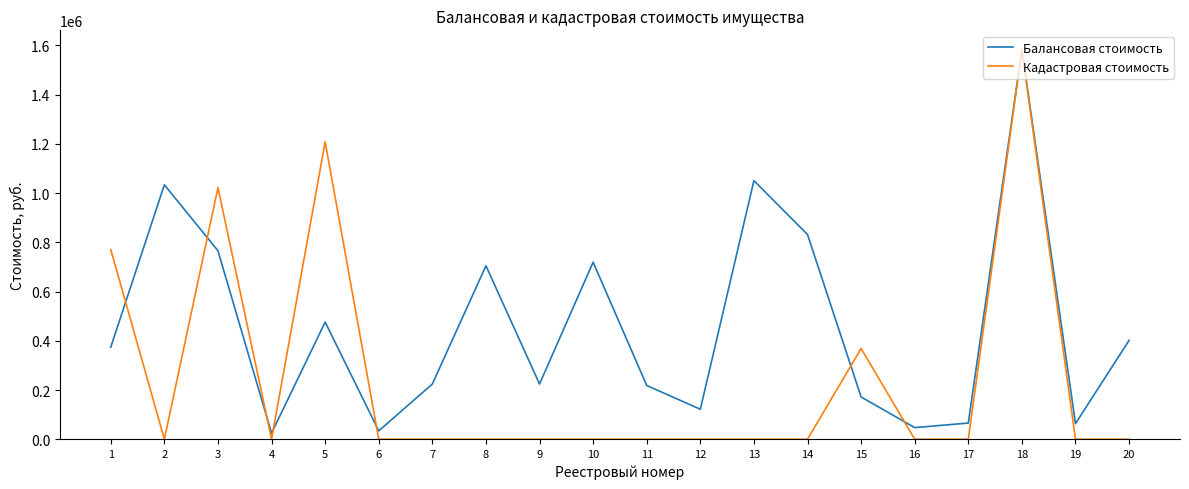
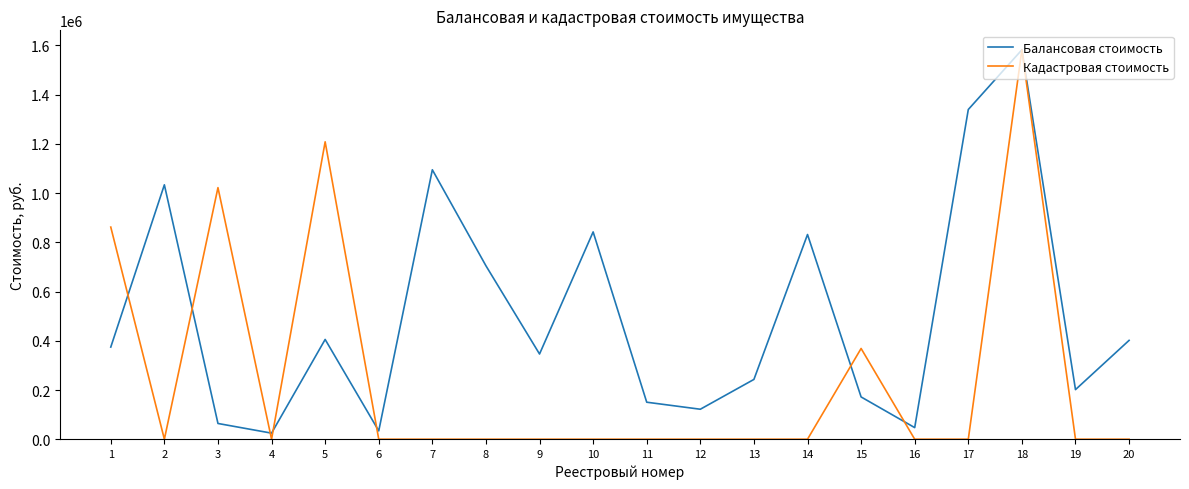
  {
    "Балансовая стоимость": {
      "1": 370000,
      "2": 1030000,
-     "3": 770000,
+     "3": 60000,
      "4": 20000,
-     "5": 480000,
+     "5": 410000,
      "6": 30000,
-     "7": 220000,
+     "7": 1090000,
      "8": 700000,
-     "9": 220000,
-     "10": 720000,
-     "11": 220000,
+     "9": 350000,
+     "10": 840000,
+     "11": 150000,
      "12": 120000,
-     "13": 1050000,
+     "13": 240000,
      "14": 830000,
      "15": 170000,
      "16": 50000,
-     "17": 70000,
-     "19": 60000,
+     "17": 1340000,
+     "19": 200000,
      "20": 400000
    },
    "Кадастровая стоимость": {
-     "1": 770000,
+     "1": 860000,
      "2": 0,
      "3": 1020000,
      "4": 0,
      "5": 1210000,
      "6": 0,
      "7": 0,
      "8": 0,
      "9": 0,
      "10": 0,
      "11": 0,
      "12": 0,
      "13": 0,
      "14": 0,
      "15": 370000,
      "16": 0,
      "17": 0,
      "19": 0,
      "20": 0
    }
  }
